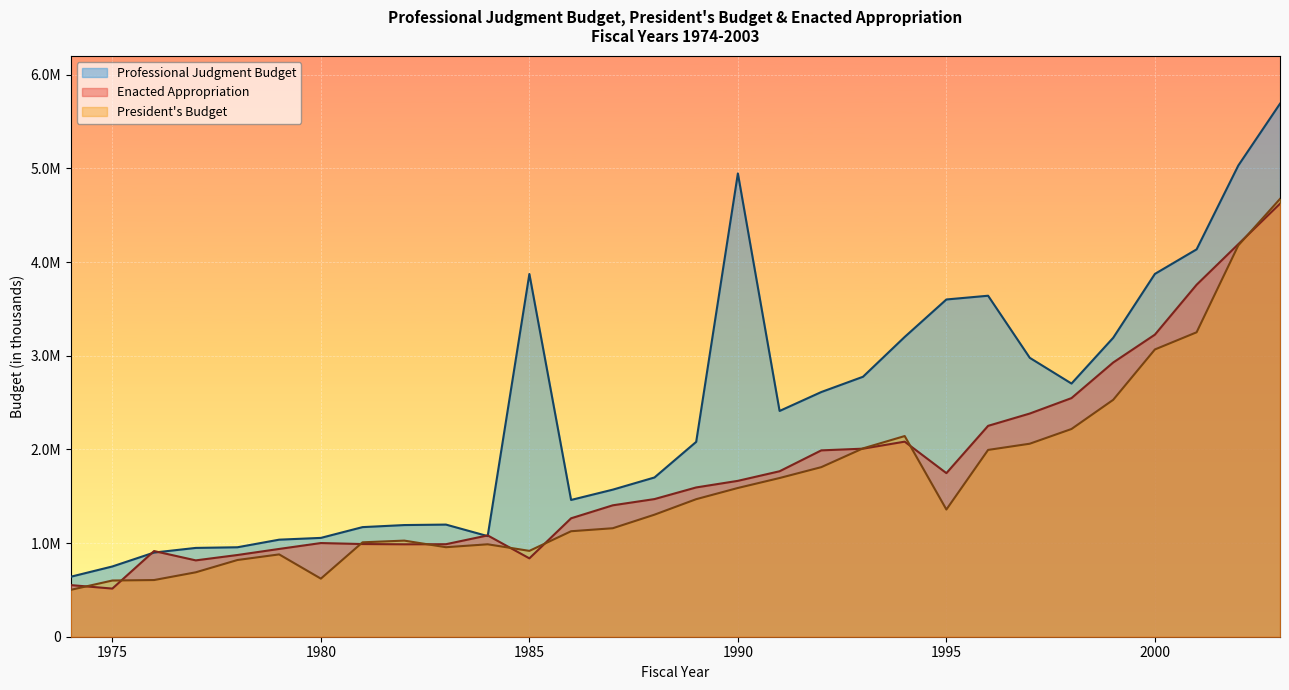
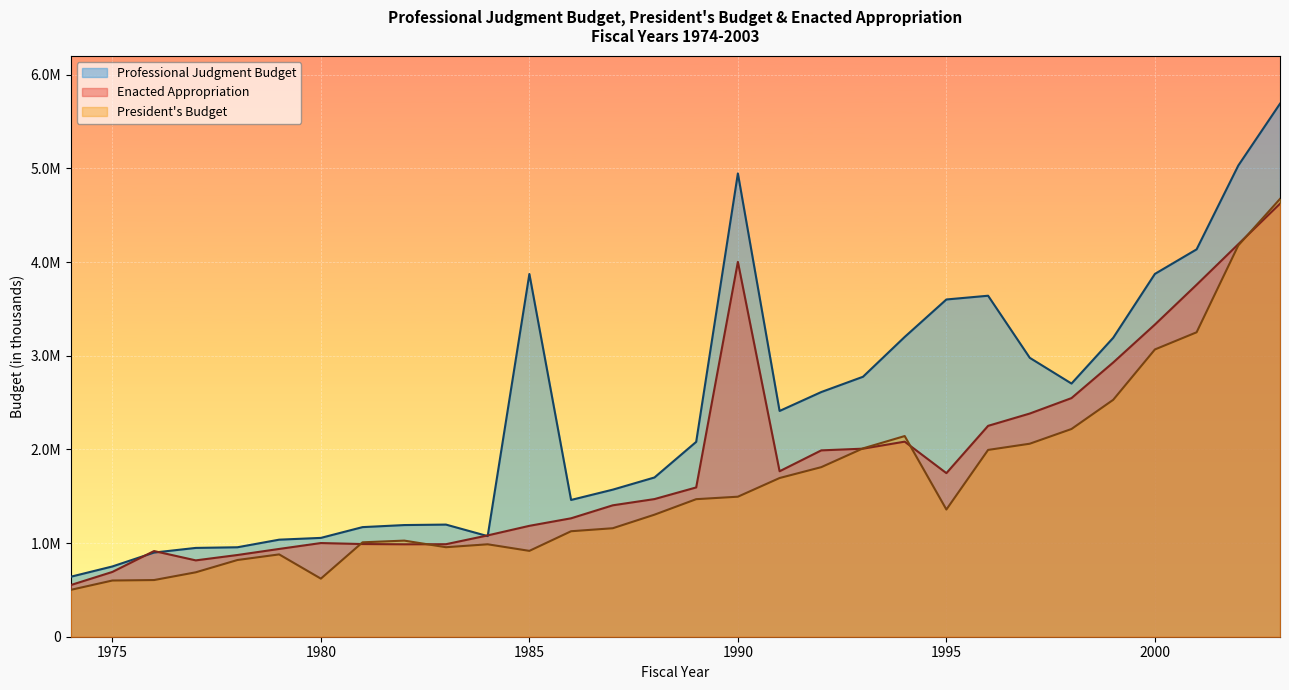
  {
    "Professional Judgment Budget": {
      "1975": 800000,
      "1980": 1100000,
      "1985": 3900000,
      "1990": 4900000,
      "1995": 3600000,
      "2000": 3900000
    },
    "Enacted Appropriation": {
-     "1975": 500000,
+     "1975": 700000,
      "1980": 1000000,
-     "1985": 800000,
-     "1990": 1700000,
+     "1985": 1200000,
+     "1990": 4000000,
      "1995": 1700000,
-     "2000": 3200000
+     "2000": 3300000
    },
    "President's Budget": {
      "1975": 600000,
      "1980": 600000,
      "1985": 900000,
-     "1990": 1600000,
+     "1990": 1500000,
      "1995": 1400000,
      "2000": 3100000
    }
  }
